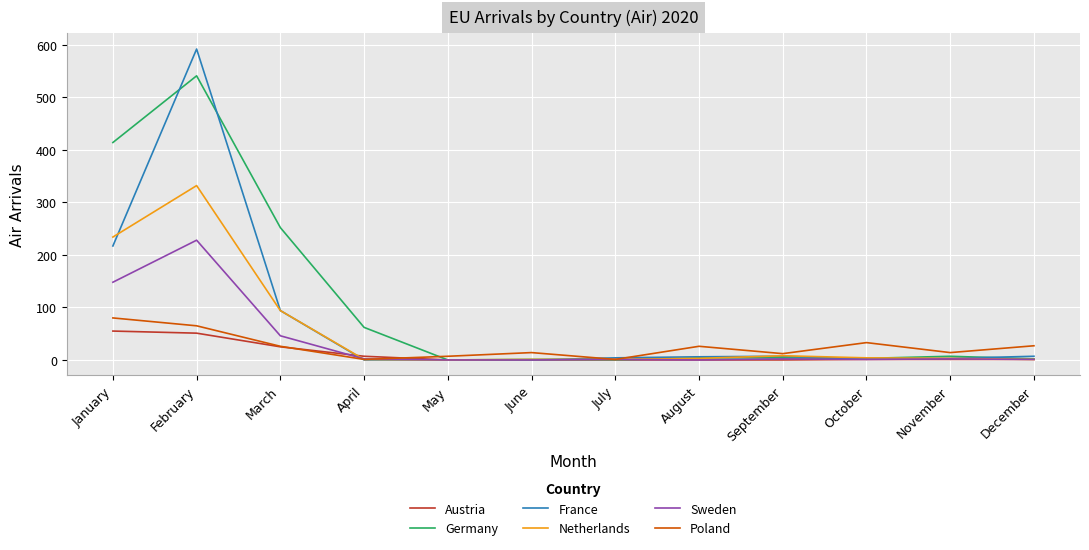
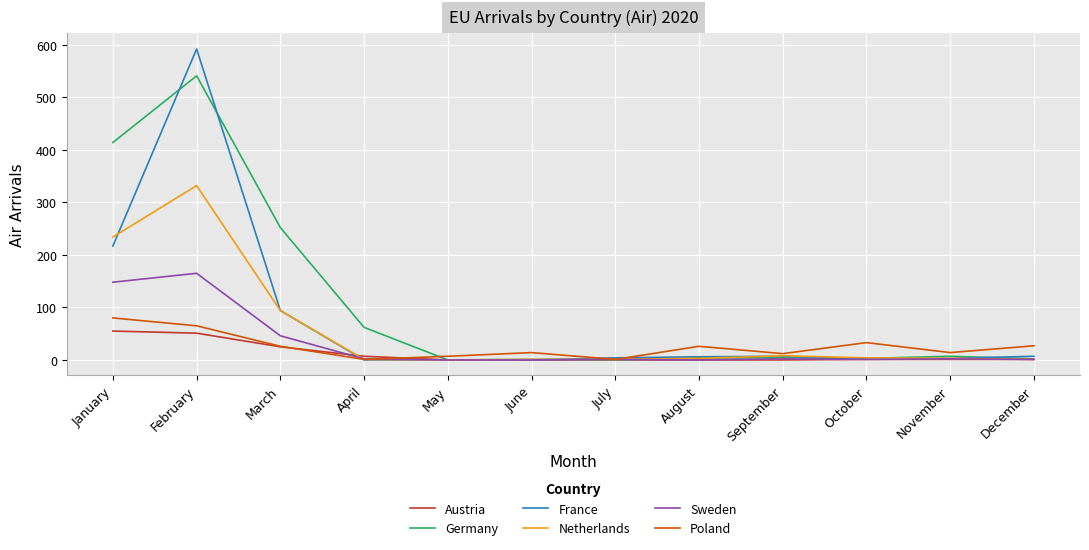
  {
    "Germany": {
      "January": 410,
      "February": 540,
      "March": 250,
      "April": 60
    },
    "France": {
      "January": 220,
      "February": 590,
      "December": 10
    },
    "Netherlands": {
      "January": 230,
      "February": 330
    },
    "Sweden": {
      "January": 150,
-     "February": 230,
+     "February": 170,
      "March": 50
    }
  }
